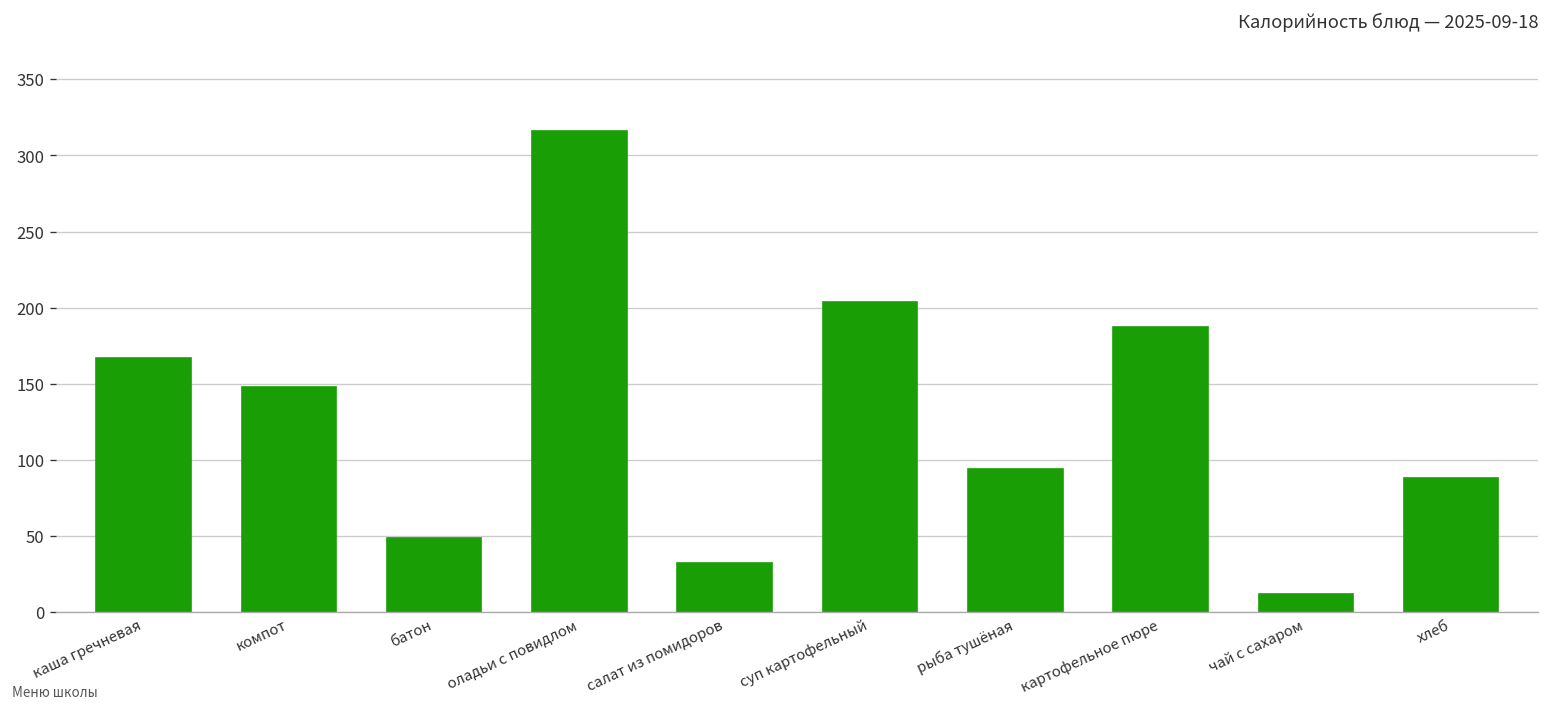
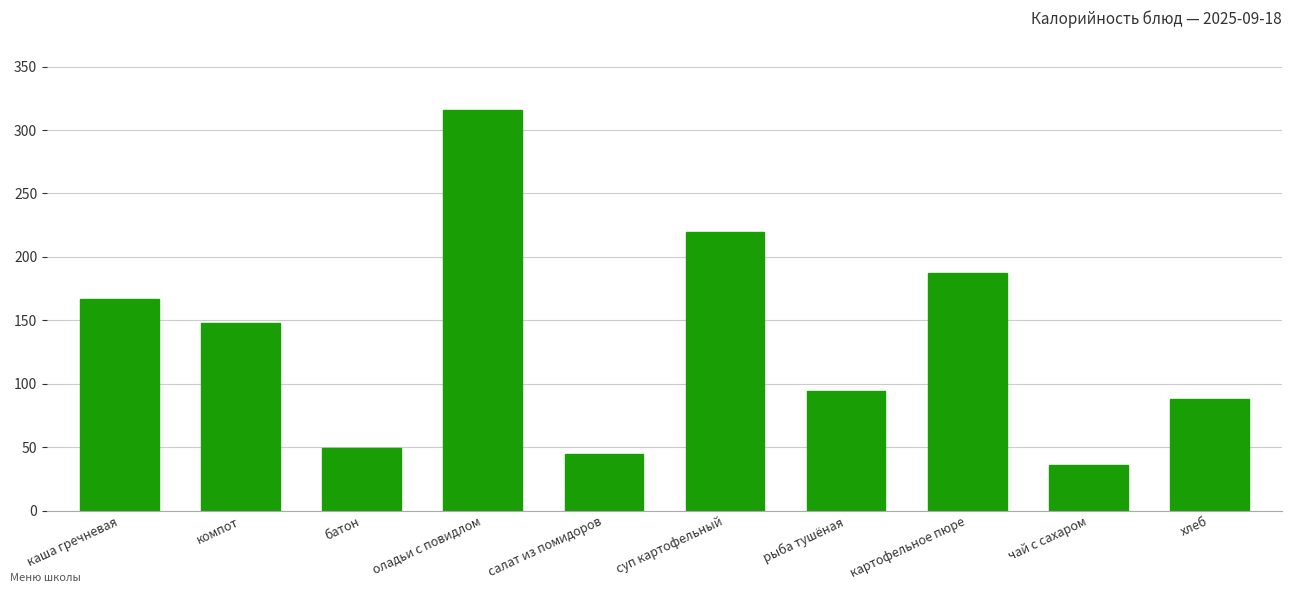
  {
    "каша гречневая": 167,
    "компот": 148,
    "батон": 49,
    "оладьи с повидлом": 316,
-   "салат из помидоров": 32,
-   "суп картофельный": 204,
+   "салат из помидоров": 45,
+   "суп картофельный": 220,
    "рыба тушёная": 94,
    "картофельное пюре": 187,
-   "чай с сахаром": 12,
+   "чай с сахаром": 36,
    "хлеб": 88
  }
